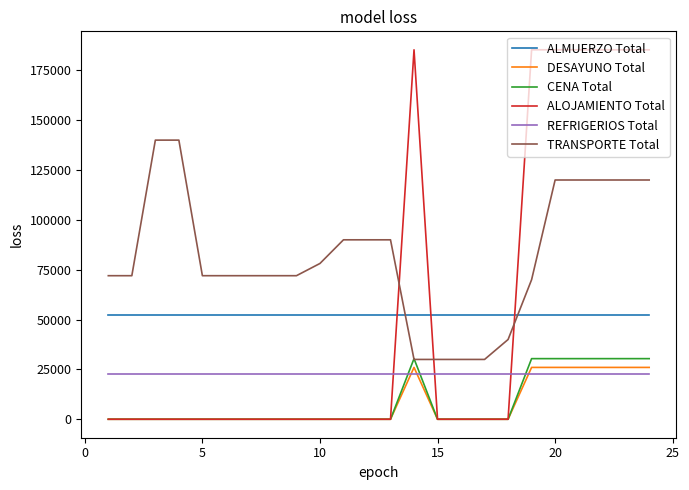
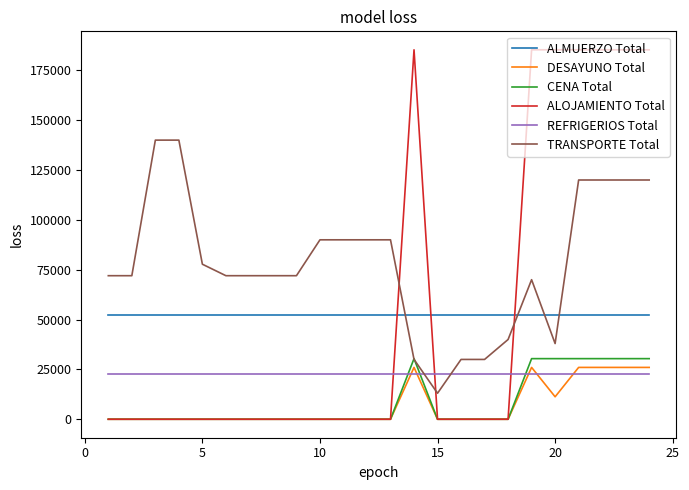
  {
    "ALMUERZO Total": {
      "5": 52000,
      "10": 52000,
      "15": 52000,
      "20": 52000
    },
    "DESAYUNO Total": {
-     "20": 26000
+     "20": 11000
    },
    "CENA Total": {
      "20": 30000
    },
    "REFRIGERIOS Total": {
      "5": 23000,
      "10": 23000,
      "15": 23000,
      "20": 23000
    },
    "TRANSPORTE Total": {
-     "5": 72000,
-     "10": 78000,
-     "15": 30000,
-     "20": 120000
+     "5": 78000,
+     "10": 90000,
+     "15": 13000,
+     "20": 38000
    }
  }
